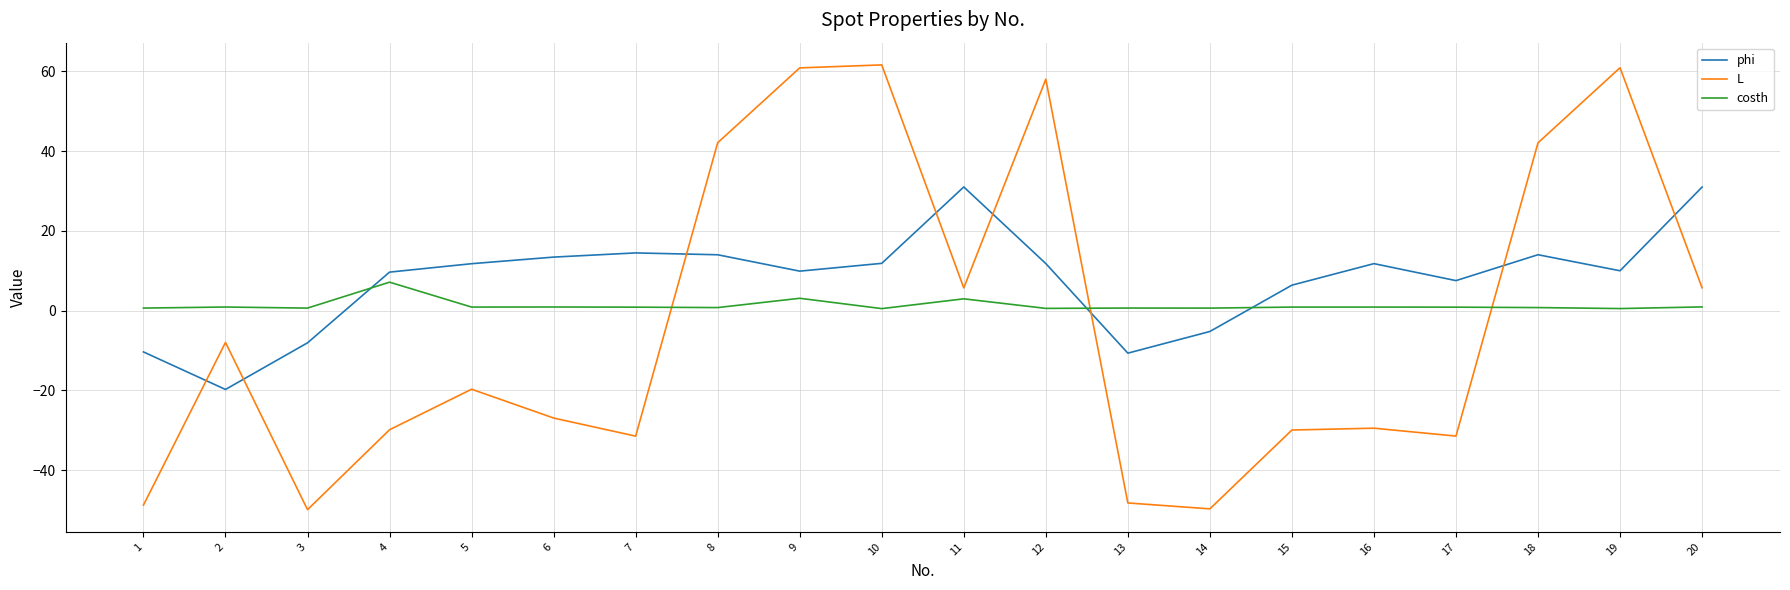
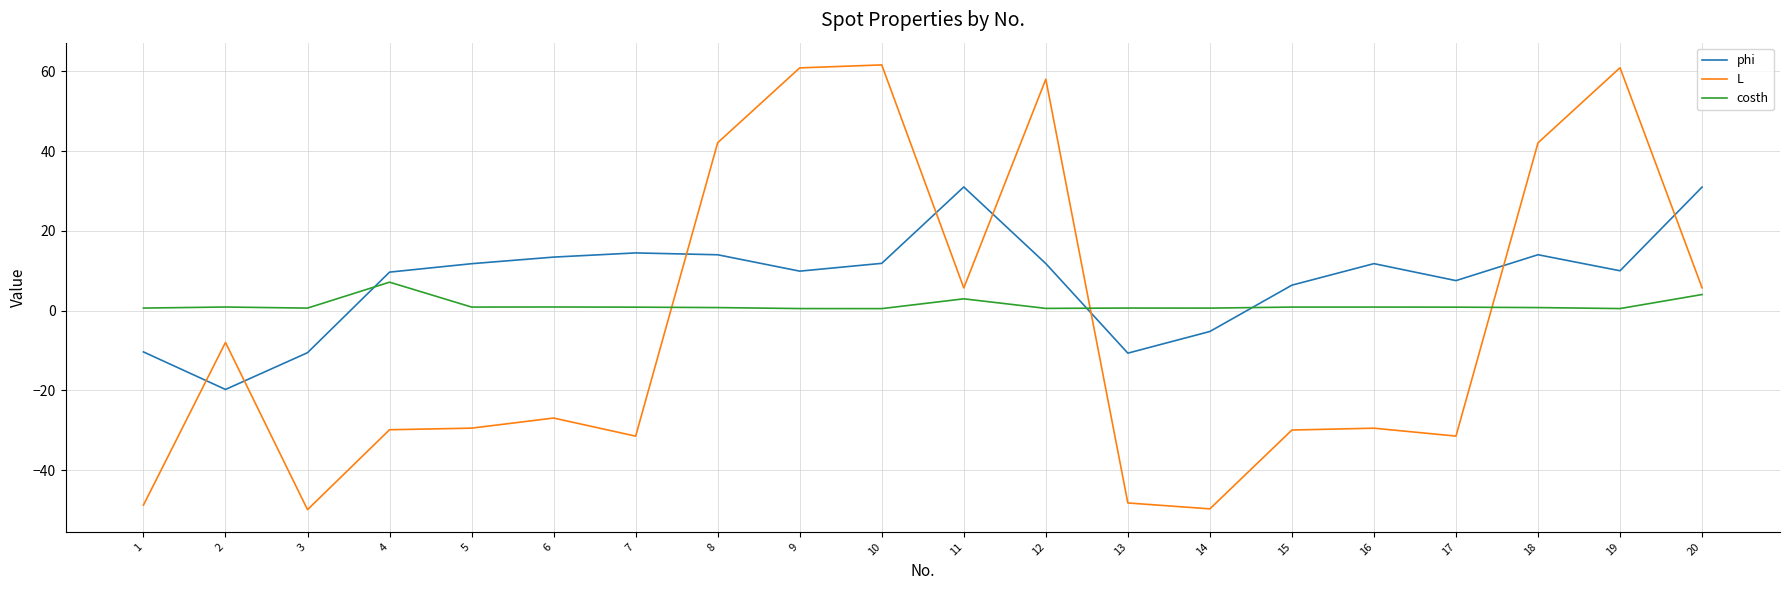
  {
    "phi": {
      "1": -10,
      "2": -20,
-     "3": -8,
+     "3": -11,
      "4": 10,
      "5": 12,
      "6": 13,
      "7": 14,
      "8": 14,
      "9": 10,
      "10": 12,
      "11": 31,
      "12": 12,
      "13": -11,
      "14": -5,
      "15": 6,
      "16": 12,
      "17": 8,
      "18": 14,
      "19": 10,
      "20": 31
    },
    "L": {
      "1": -49,
      "2": -8,
      "3": -50,
      "4": -30,
-     "5": -20,
+     "5": -29,
      "6": -27,
      "7": -31,
      "8": 42,
      "9": 61,
      "10": 62,
      "11": 6,
      "12": 58,
      "13": -48,
      "14": -50,
      "15": -30,
      "16": -29,
      "17": -31,
      "18": 42,
      "19": 61,
      "20": 6
    },
    "costh": {
      "1": 1,
      "2": 1,
      "3": 1,
      "4": 7,
      "5": 1,
      "6": 1,
      "7": 1,
      "8": 1,
-     "9": 3,
+     "9": 0,
      "10": 0,
      "11": 3,
      "12": 1,
      "13": 1,
      "14": 1,
      "15": 1,
      "16": 1,
      "17": 1,
      "18": 1,
      "19": 0,
-     "20": 1
+     "20": 4
    }
  }
